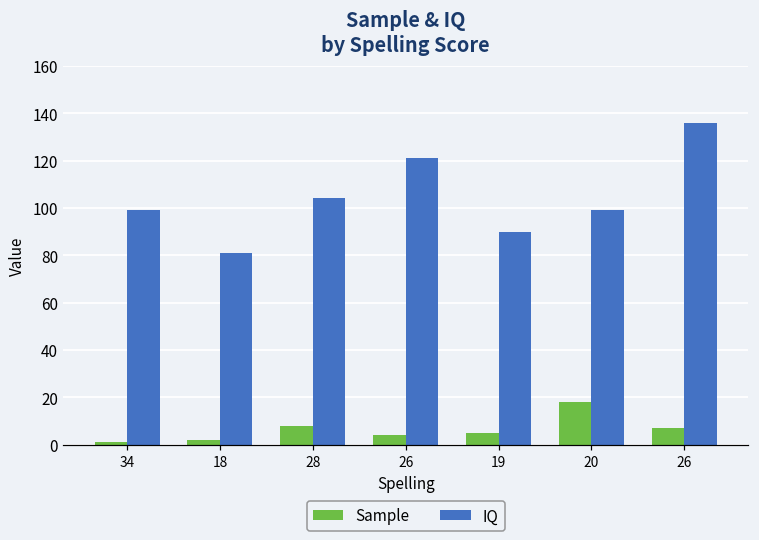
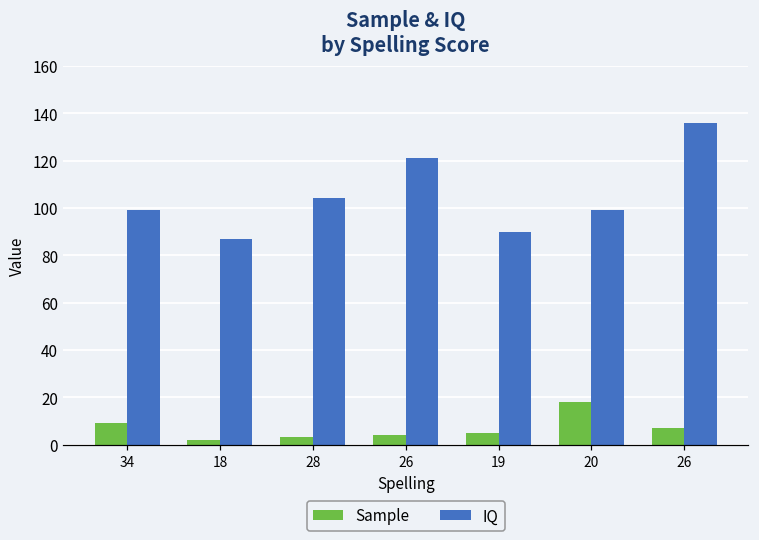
  {
    "Sample": {
-     "34": 1,
+     "34": 9,
      "18": 2,
-     "28": 8,
+     "28": 3,
      "19": 5,
      "20": 18
    },
    "IQ": {
      "34": 99,
-     "18": 81,
+     "18": 87,
      "28": 104,
      "19": 90,
      "20": 99
    }
  }
